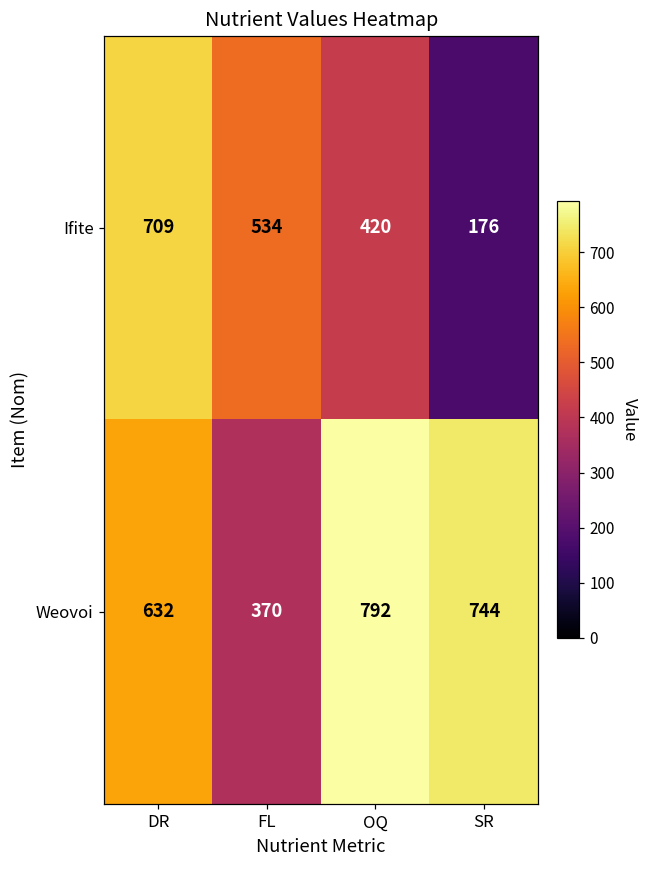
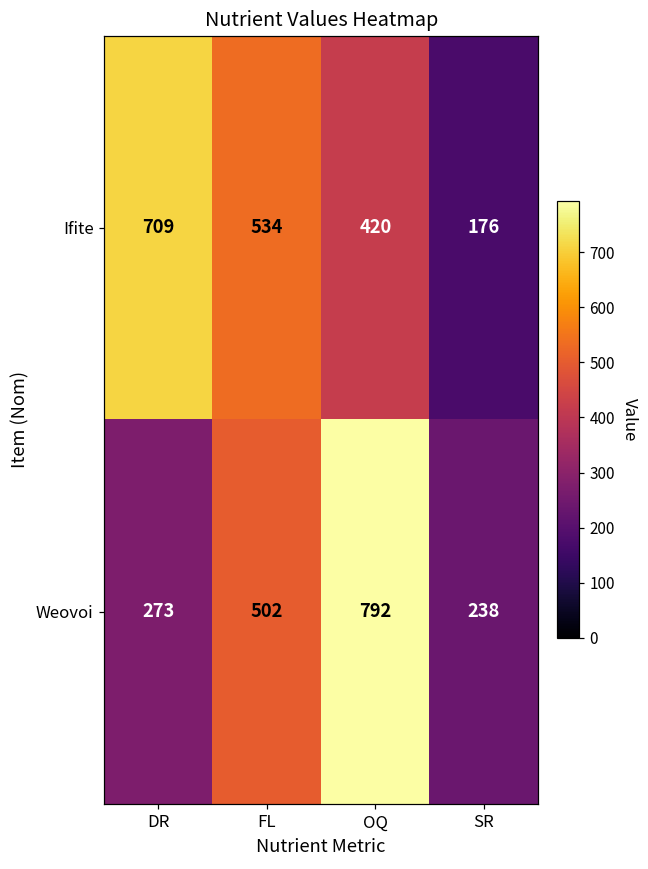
  {
    "Ifite": {
      "DR": 709,
      "FL": 534,
      "OQ": 420,
      "SR": 176
    },
    "Weovoi": {
-     "DR": 632,
-     "FL": 370,
+     "DR": 273,
+     "FL": 502,
      "OQ": 792,
-     "SR": 744
+     "SR": 238
    }
  }
